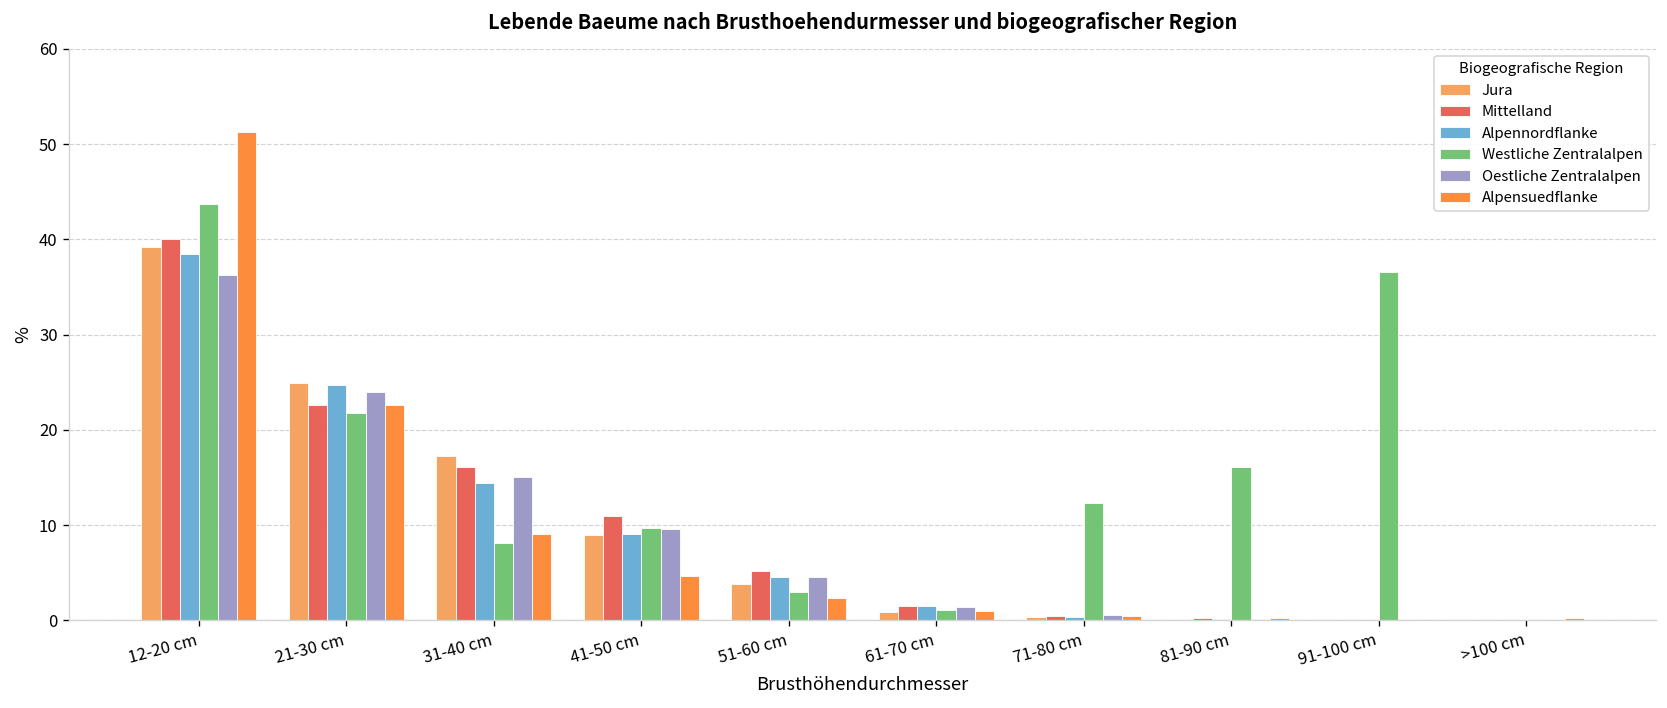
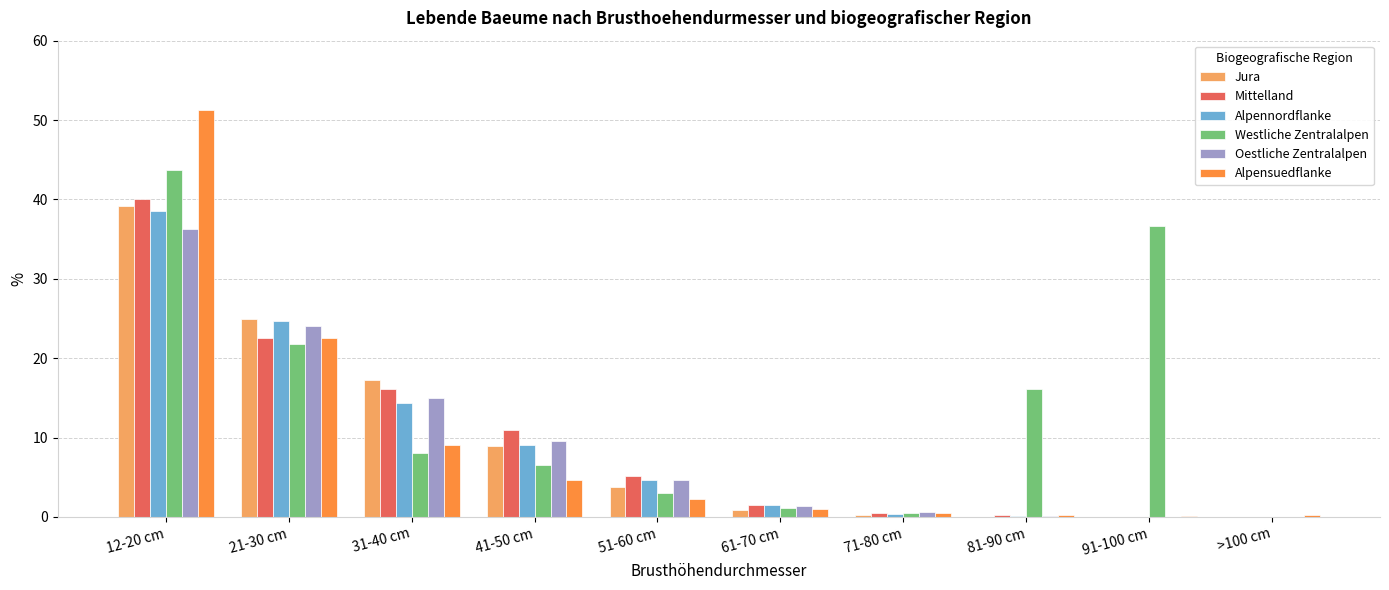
  {
    "Westliche Zentralalpen": {
      "12-20 cm": 44,
      "21-30 cm": 22,
      "31-40 cm": 8,
-     "41-50 cm": 10,
+     "41-50 cm": 7,
      "51-60 cm": 3,
      "61-70 cm": 1,
-     "71-80 cm": 12,
+     "71-80 cm": 1,
      "81-90 cm": 16,
      "91-100 cm": 37,
      ">100 cm": 0
    }
  }
